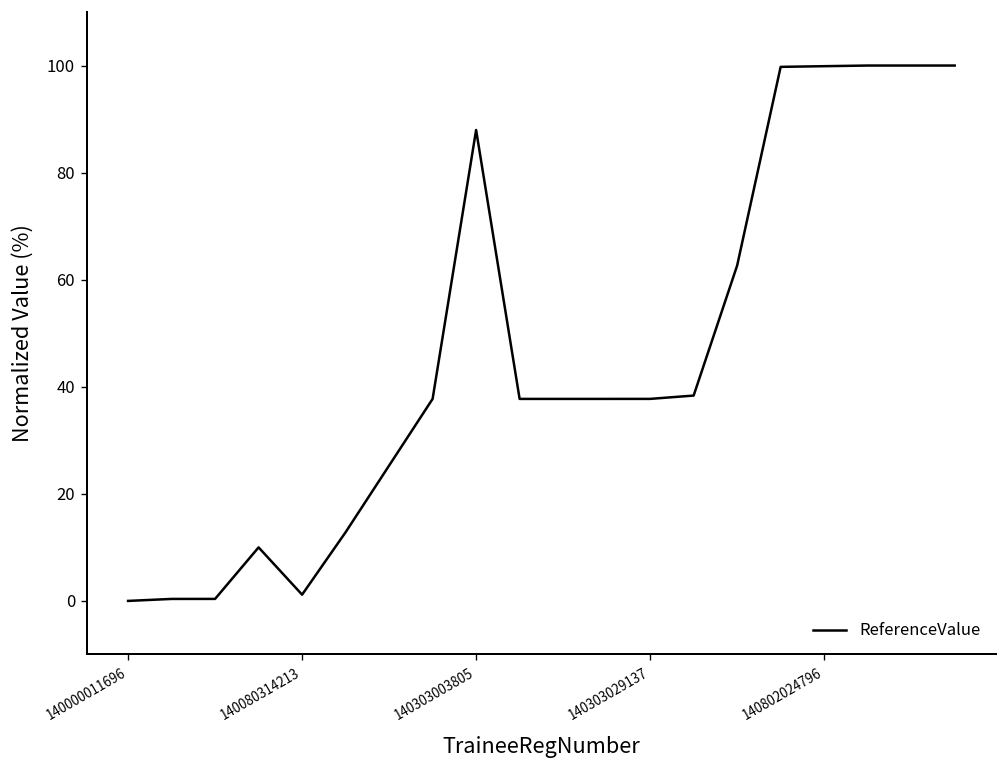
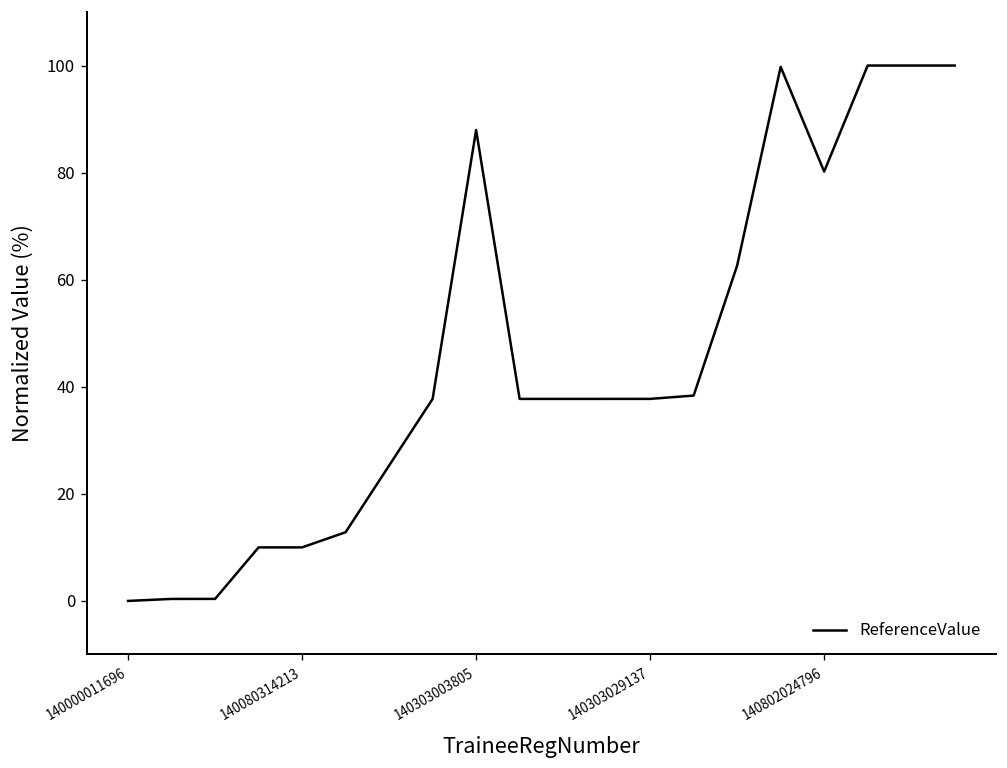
  {
    "140000011696": 0,
-   "140080314213": 1,
+   "140080314213": 10,
    "140303003805": 88,
    "140303029137": 38,
-   "140802024796": 100
+   "140802024796": 80
  }
